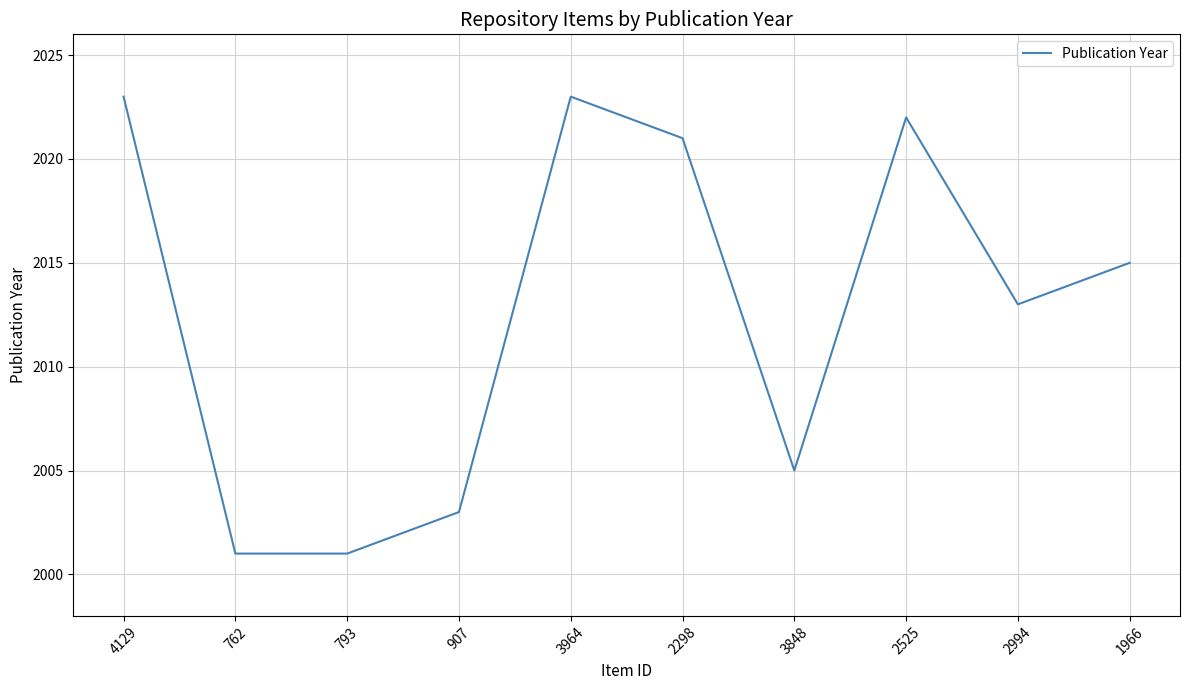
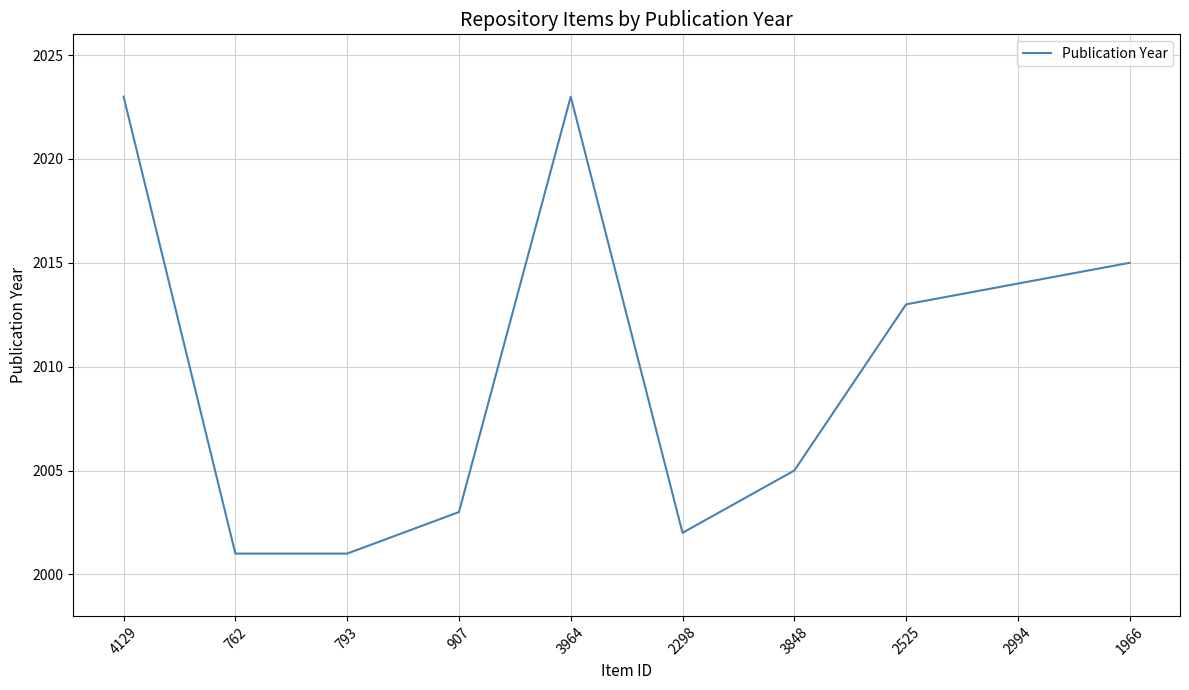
  {
    "4129": 2023,
    "762": 2001,
    "793": 2001,
    "907": 2003,
    "3964": 2023,
-   "2298": 2021,
+   "2298": 2002,
    "3848": 2005,
-   "2525": 2022,
-   "2994": 2013,
+   "2525": 2013,
+   "2994": 2014,
    "1966": 2015
  }
